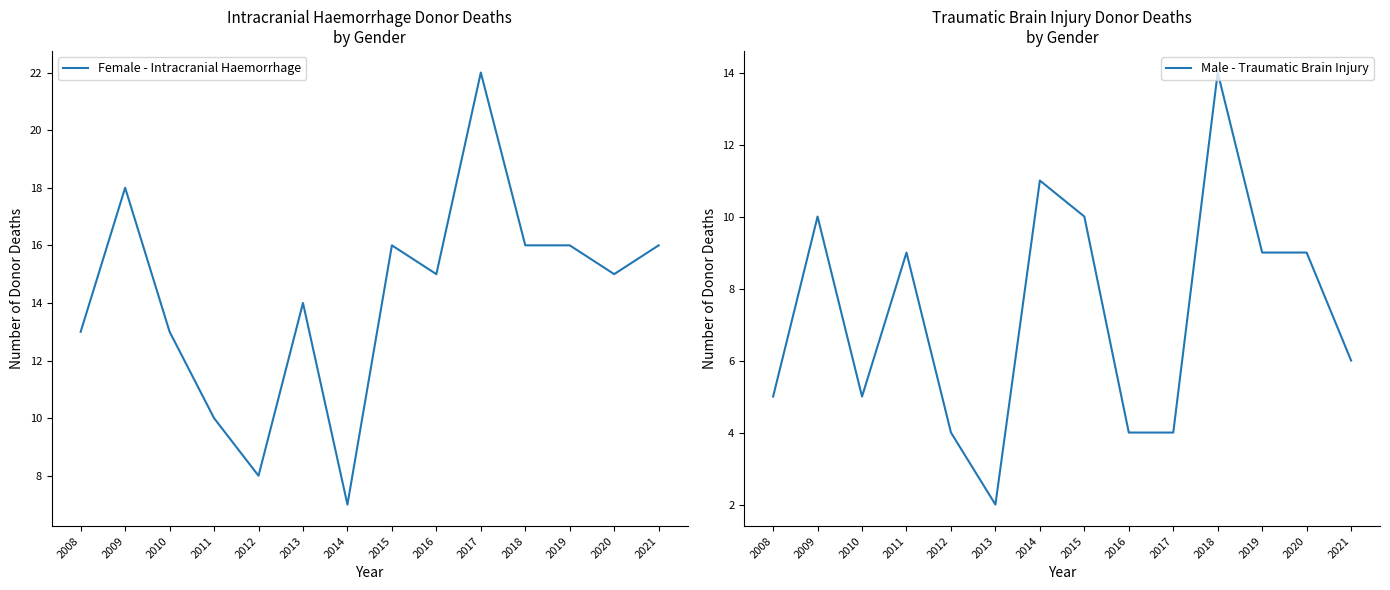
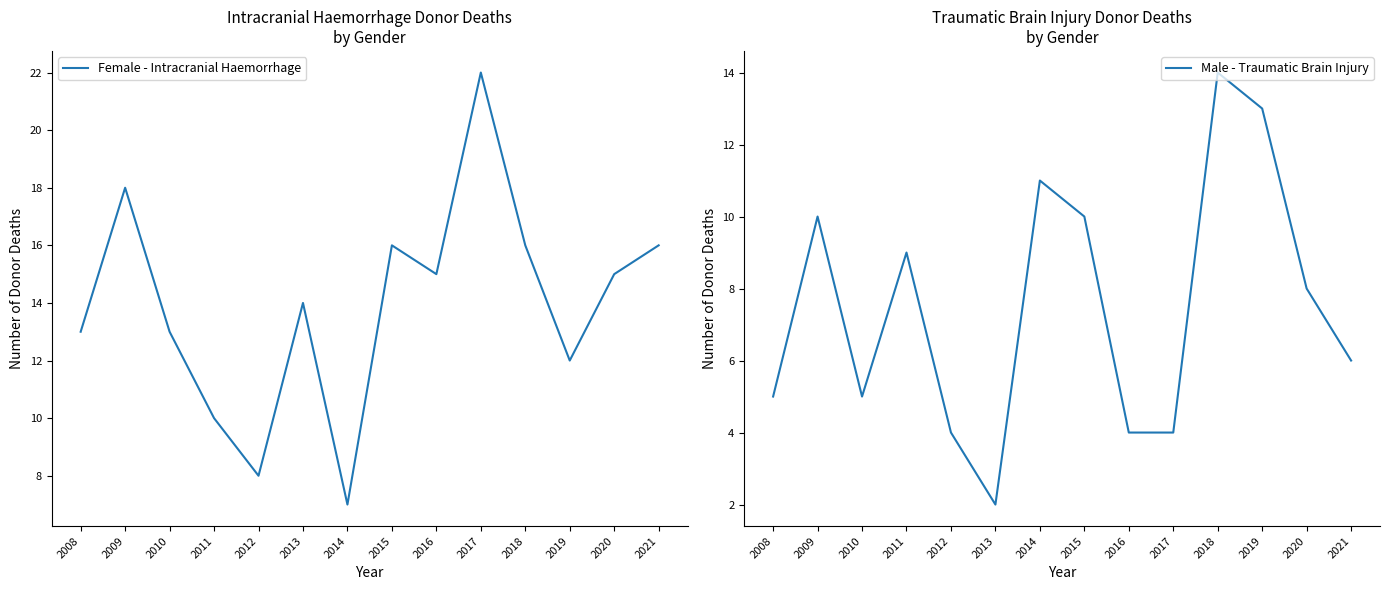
  {
    "Intracranial Haemorrhage Donor Deaths by Gender": {
      "2008": 13,
      "2009": 18,
      "2010": 13,
      "2011": 10,
      "2012": 8,
      "2013": 14,
      "2014": 7,
      "2015": 16,
      "2016": 15,
      "2017": 22,
      "2018": 16,
-     "2019": 16,
+     "2019": 12,
      "2020": 15,
      "2021": 16
    },
    "Traumatic Brain Injury Donor Deaths by Gender": {
      "2008": 5,
      "2009": 10,
      "2010": 5,
      "2011": 9,
      "2012": 4,
      "2013": 2,
      "2014": 11,
      "2015": 10,
      "2016": 4,
      "2017": 4,
-     "2019": 9,
-     "2020": 9,
+     "2019": 13,
+     "2020": 8,
      "2021": 6
    }
  }
